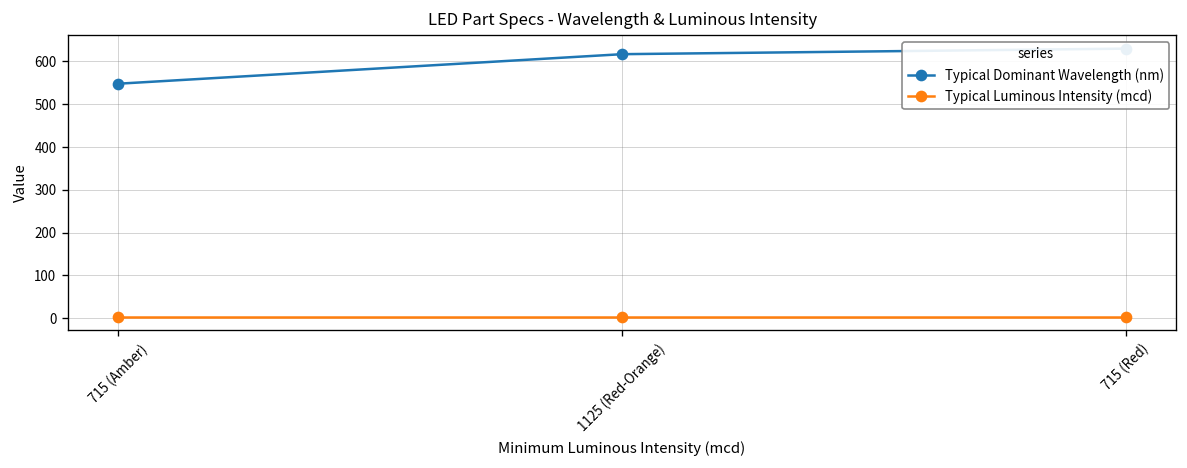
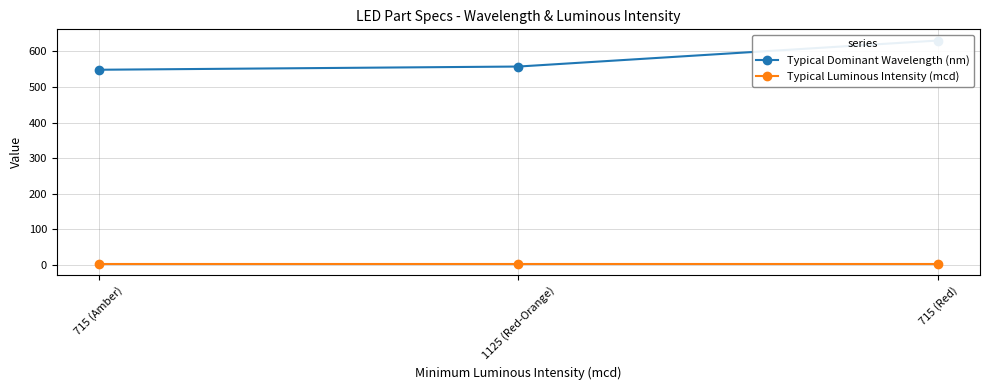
  {
    "Typical Dominant Wavelength (nm)": {
      "715 (Amber)": 550,
-     "1125 (Red-Orange)": 620
+     "1125 (Red-Orange)": 560
    },
    "Typical Luminous Intensity (mcd)": {
      "715 (Amber)": 0,
      "1125 (Red-Orange)": 0,
      "715 (Red)": 0
    }
  }
